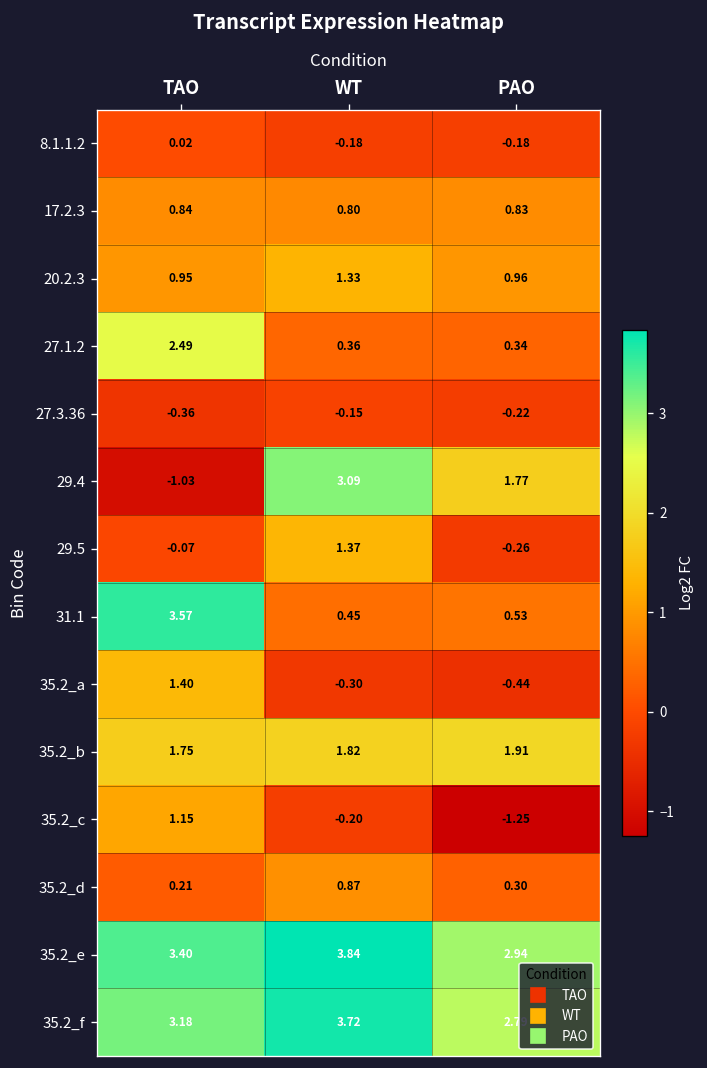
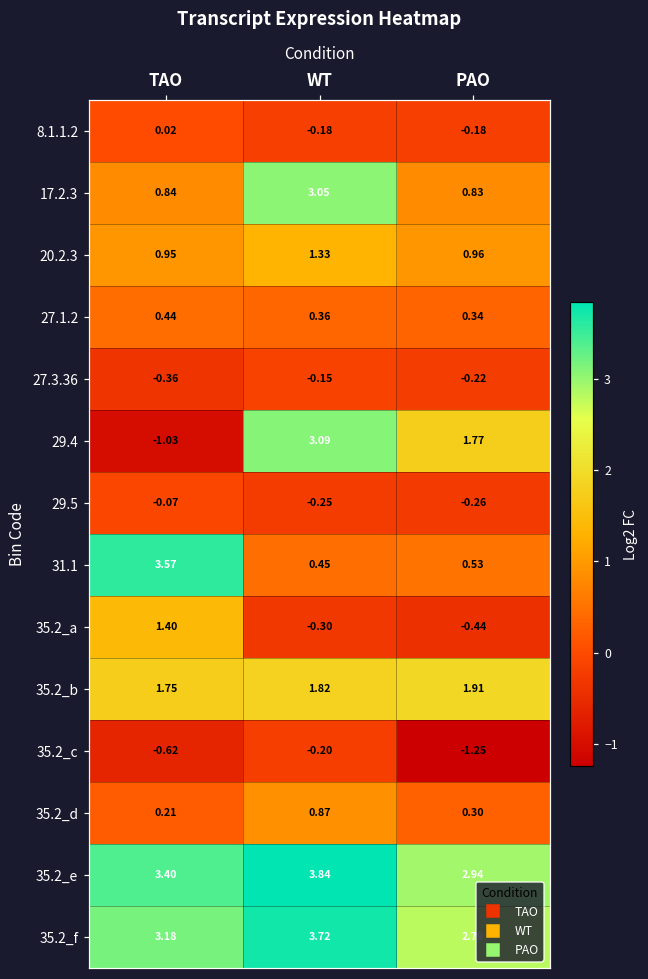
  {
    "8.1.1.2": {
      "TAO": 0.02,
      "WT": -0.18,
      "PAO": -0.18
    },
    "17.2.3": {
      "TAO": 0.84,
-     "WT": 0.80,
+     "WT": 3.05,
      "PAO": 0.83
    },
    "20.2.3": {
      "TAO": 0.95,
      "WT": 1.33,
      "PAO": 0.96
    },
    "27.1.2": {
-     "TAO": 2.49,
+     "TAO": 0.44,
      "WT": 0.36,
      "PAO": 0.34
    },
    "27.3.36": {
      "TAO": -0.36,
      "WT": -0.15,
      "PAO": -0.22
    },
    "29.4": {
      "TAO": -1.03,
      "WT": 3.09,
      "PAO": 1.77
    },
    "29.5": {
      "TAO": -0.07,
-     "WT": 1.37,
+     "WT": -0.25,
      "PAO": -0.26
    },
    "31.1": {
      "TAO": 3.57,
      "WT": 0.45,
      "PAO": 0.53
    },
    "35.2_a": {
      "TAO": 1.40,
      "WT": -0.30,
      "PAO": -0.44
    },
    "35.2_b": {
      "TAO": 1.75,
      "WT": 1.82,
      "PAO": 1.91
    },
    "35.2_c": {
-     "TAO": 1.15,
+     "TAO": -0.62,
      "WT": -0.20,
      "PAO": -1.25
    },
    "35.2_d": {
      "TAO": 0.21,
      "WT": 0.87,
      "PAO": 0.30
    },
    "35.2_e": {
      "TAO": 3.40,
      "WT": 3.84,
      "PAO": 2.94
    },
    "35.2_f": {
      "TAO": 3.18,
      "WT": 3.72
    }
  }
